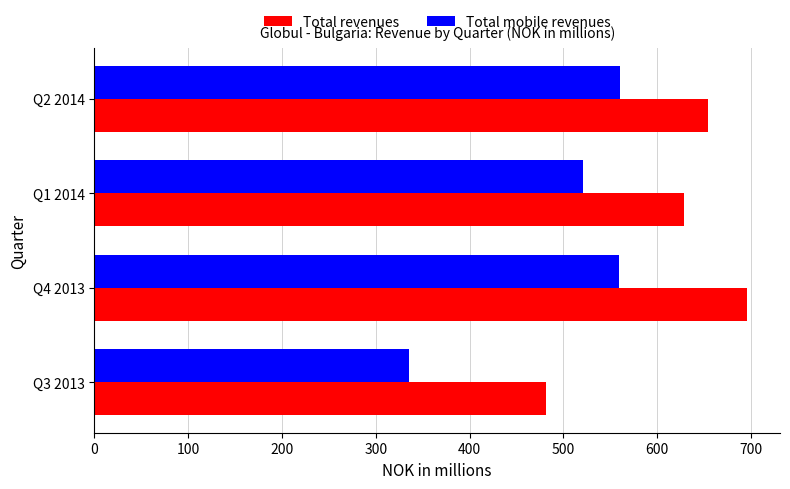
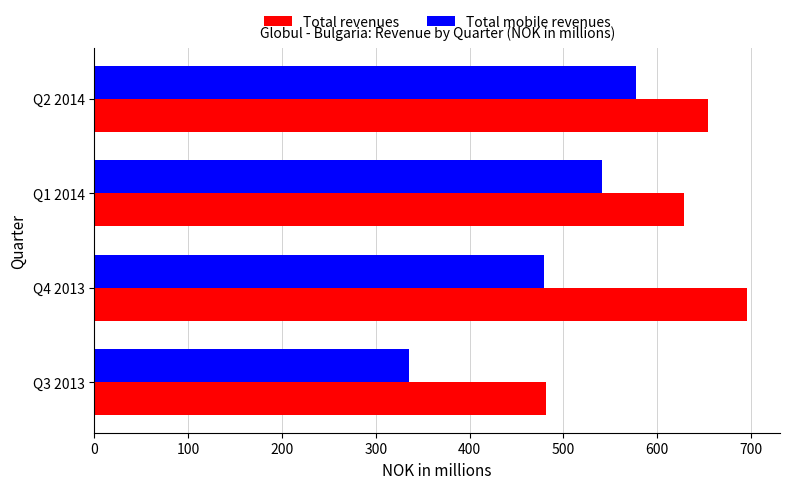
  {
    "Total revenues": {
      "Q2 2014": 650,
      "Q1 2014": 630,
      "Q4 2013": 700,
      "Q3 2013": 480
    },
    "Total mobile revenues": {
-     "Q2 2014": 560,
-     "Q1 2014": 520,
-     "Q4 2013": 560,
+     "Q2 2014": 580,
+     "Q1 2014": 540,
+     "Q4 2013": 480,
      "Q3 2013": 340
    }
  }
